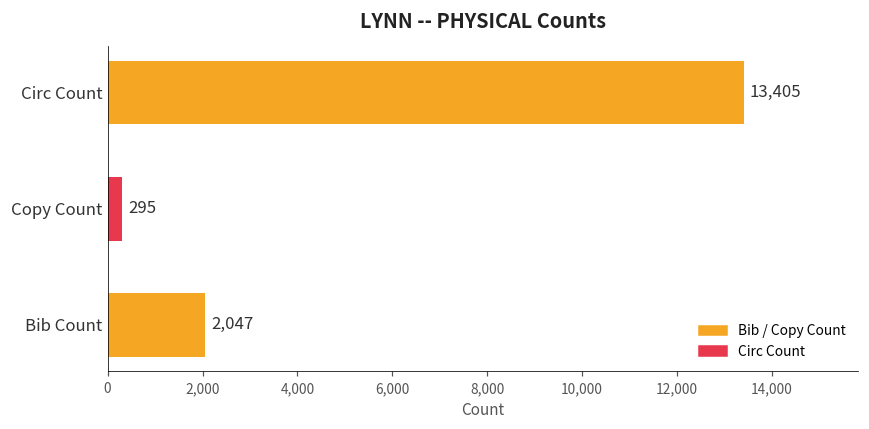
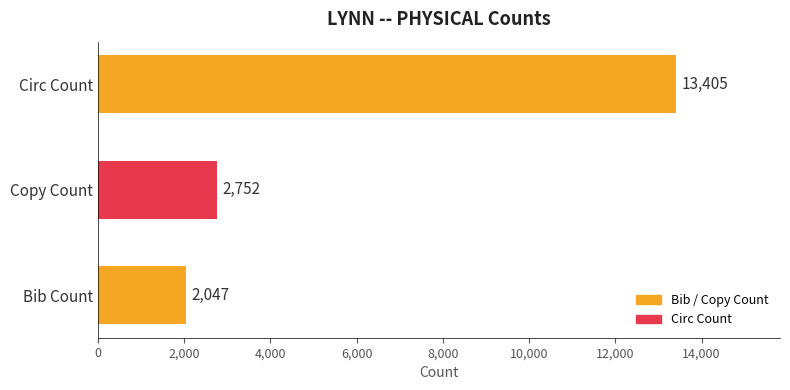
  {
    "Circ Count": "13,405",
-   "Copy Count": "295",
+   "Copy Count": "2,752",
    "Bib Count": "2,047"
  }
